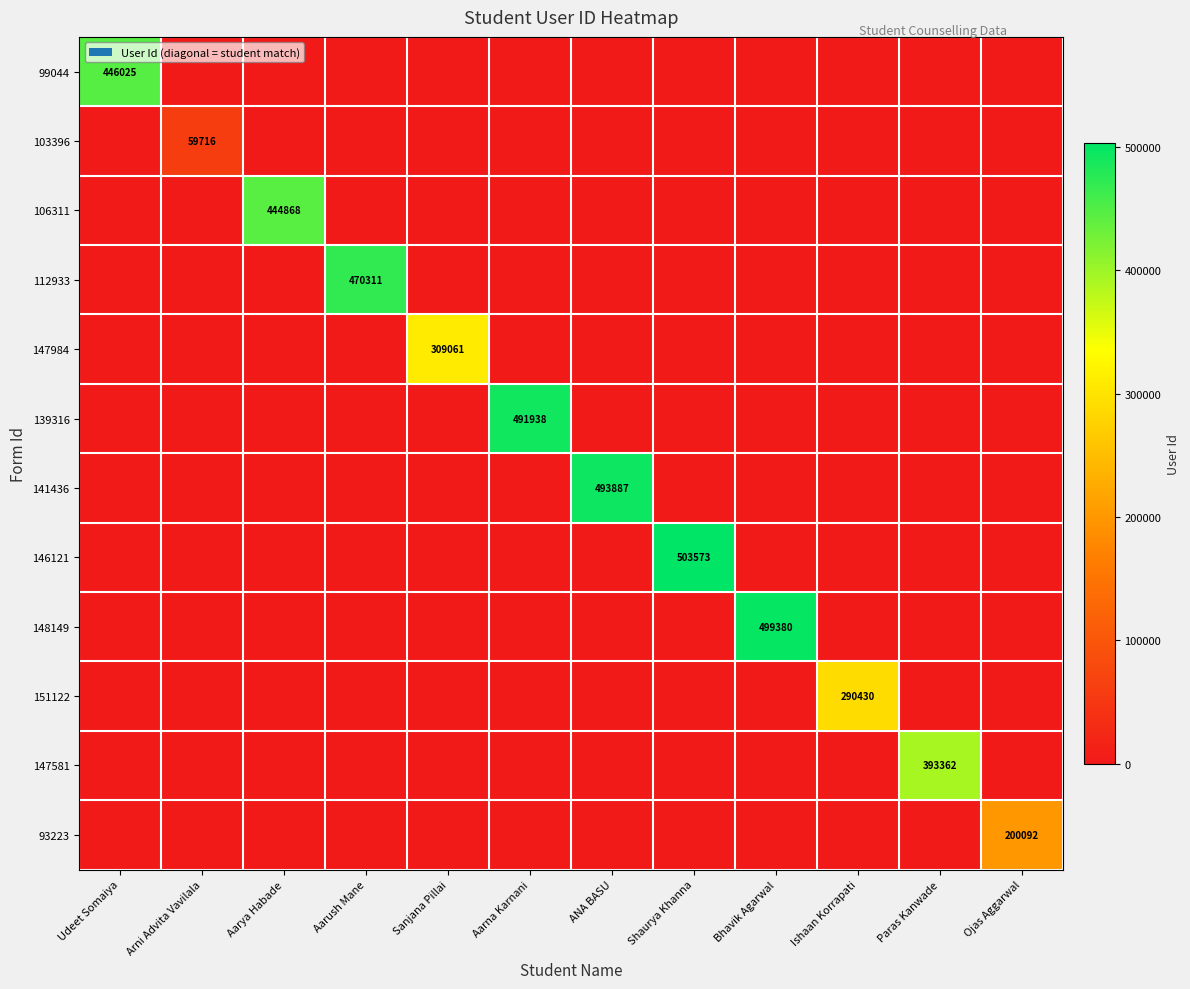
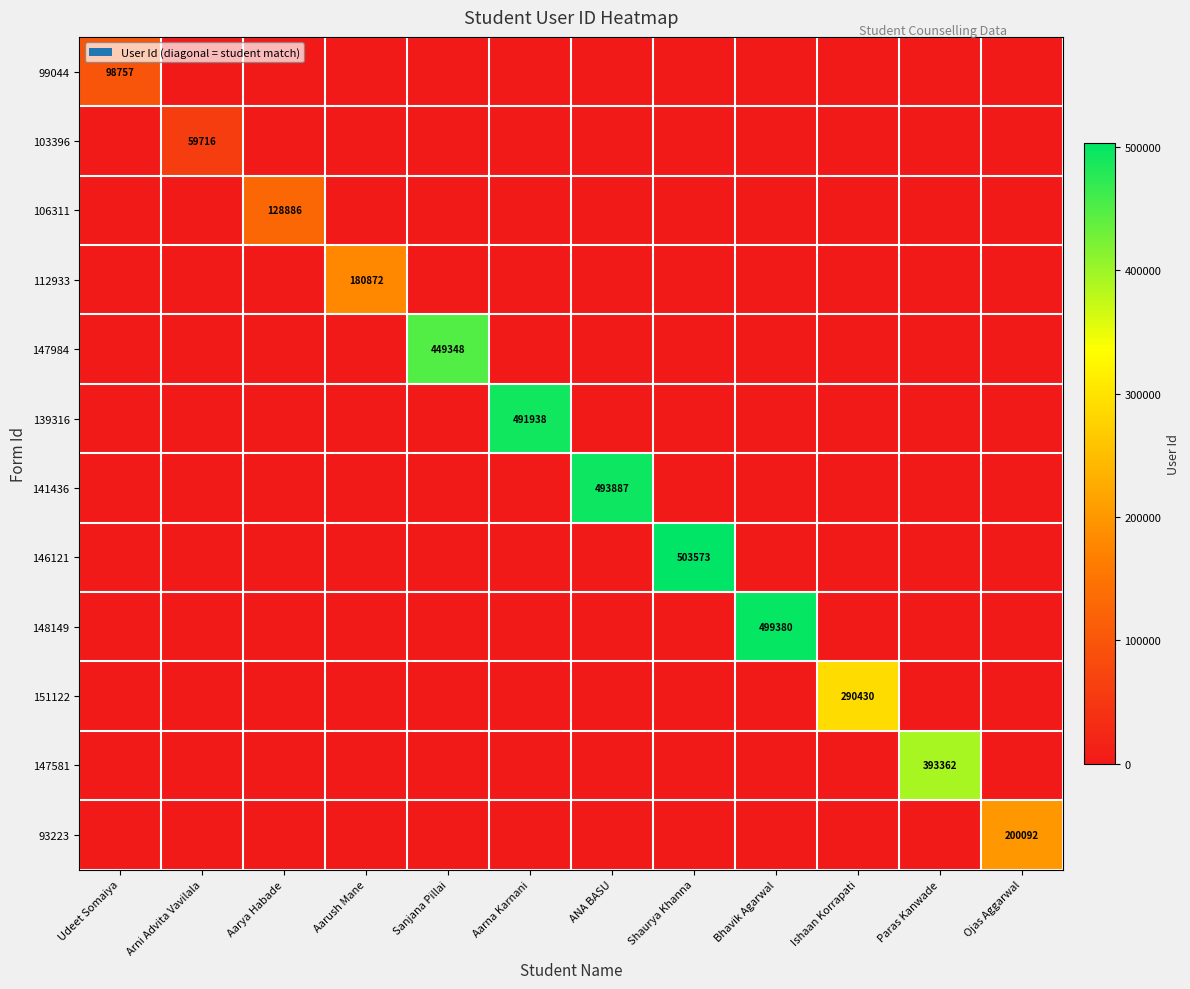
  {
    "99044": {
-     "Udeet Somaiya": 446025
+     "Udeet Somaiya": 98757
    },
    "103396": {
      "Arni Advita Vavilala": 59716
    },
    "106311": {
-     "Aarya Habade": 444868
+     "Aarya Habade": 128886
    },
    "112933": {
-     "Aarush Mane": 470311
+     "Aarush Mane": 180872
    },
    "147984": {
-     "Sanjana Pillai": 309061
+     "Sanjana Pillai": 449348
    },
    "139316": {
      "Aarna Karnani": 491938
    },
    "141436": {
      "ANA BASU": 493887
    },
    "146121": {
      "Shaurya Khanna": 503573
    },
    "148149": {
      "Bhavik Agarwal": 499380
    },
    "151122": {
      "Ishaan Korrapati": 290430
    },
    "147581": {
      "Paras Kanwade": 393362
    },
    "93223": {
      "Ojas Aggarwal": 200092
    }
  }
